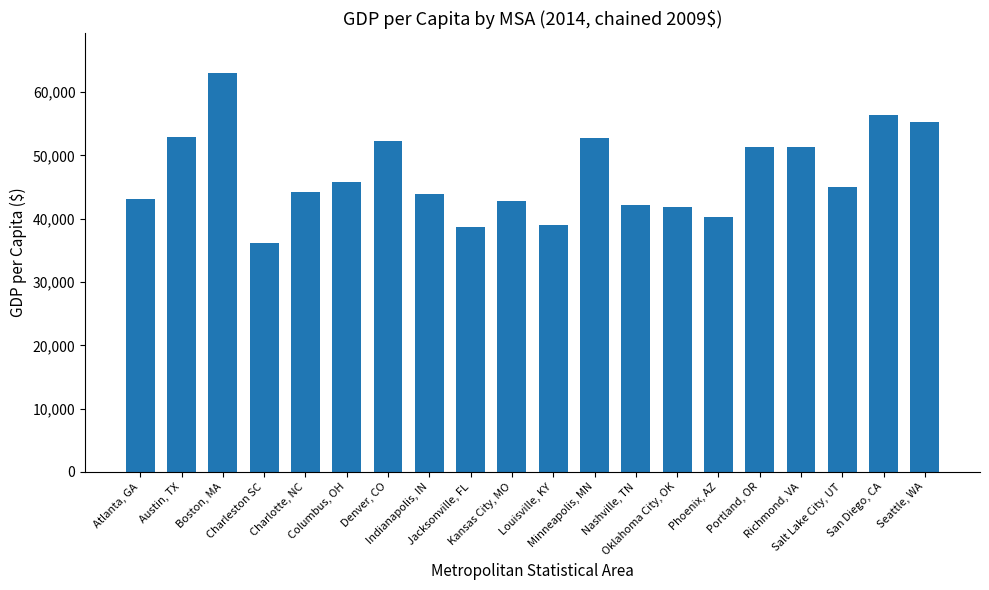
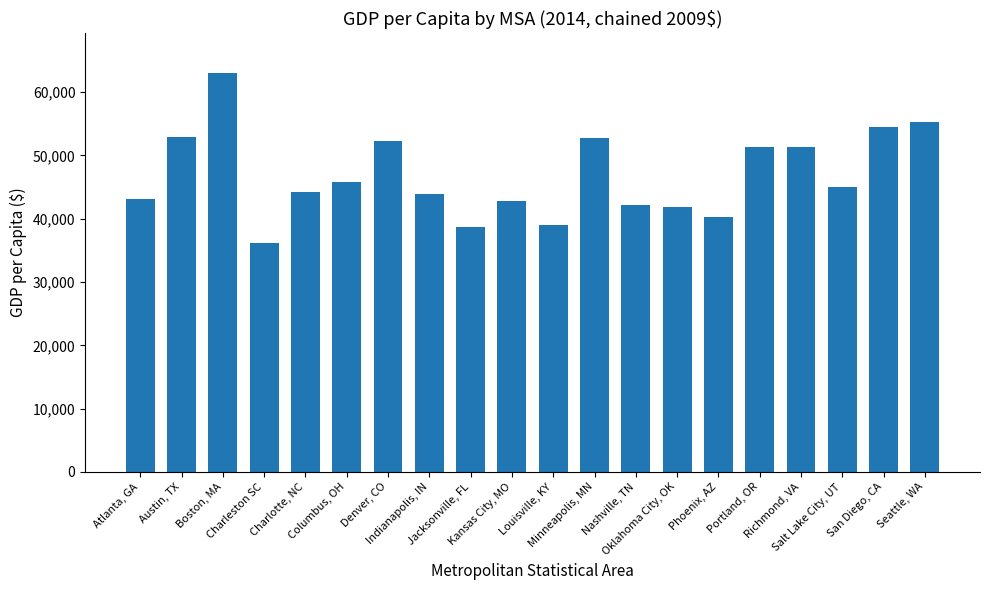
  {
    "Atlanta, GA": "43,000",
    "Austin, TX": "53,000",
    "Boston, MA": "63,000",
    "Charleston SC": "36,000",
    "Charlotte, NC": "44,000",
    "Columbus, OH": "46,000",
    "Denver, CO": "52,000",
    "Indianapolis, IN": "44,000",
    "Jacksonville, FL": "39,000",
    "Kansas City, MO": "43,000",
    "Louisville, KY": "39,000",
    "Minneapolis, MN": "53,000",
    "Nashville, TN": "42,000",
    "Oklahoma City, OK": "42,000",
    "Phoenix, AZ": "40,000",
    "Portland, OR": "51,000",
    "Richmond, VA": "51,000",
    "Salt Lake City, UT": "45,000",
-   "San Diego, CA": "56,000",
+   "San Diego, CA": "54,000",
    "Seattle, WA": "55,000"
  }
